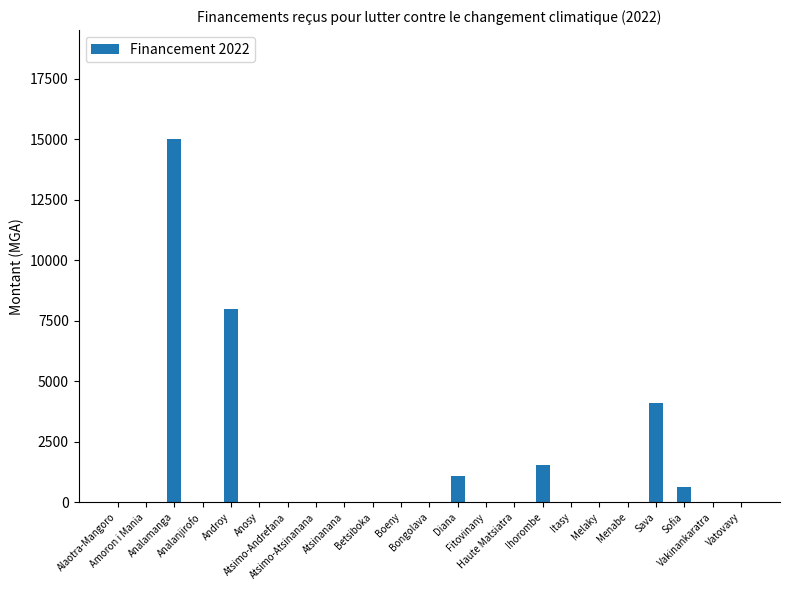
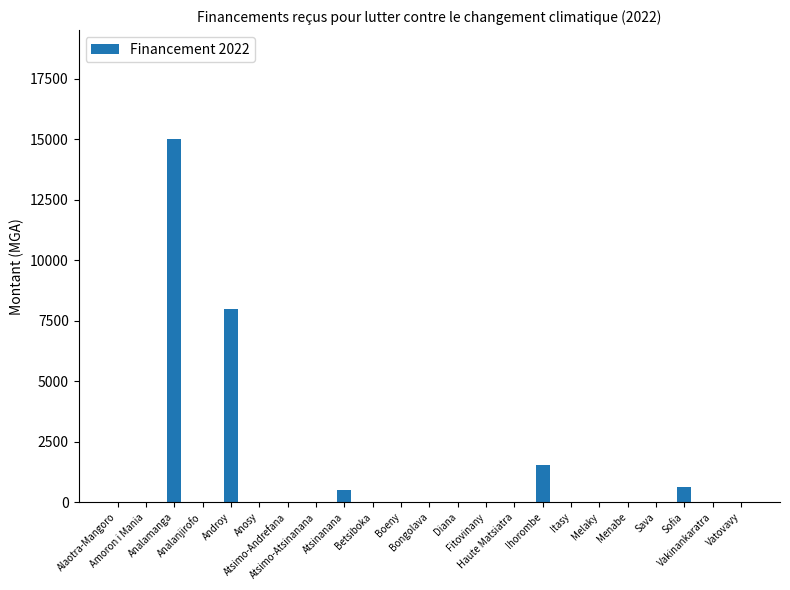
  {
    "Alaotra-Mangoro": 0,
    "Amoron i Mania": 0,
    "Analamanga": 15000,
    "Analanjirofo": 0,
    "Androy": 8000,
    "Anosy": 0,
    "Atsimo-Andrefana": 0,
    "Atsimo-Atsinanana": 0,
-   "Atsinanana": 0,
+   "Atsinanana": 500,
    "Betsiboka": 0,
    "Boeny": 0,
    "Bongolava": 0,
-   "Diana": 1100,
+   "Diana": 0,
    "Fitovinany": 0,
    "Haute Matsiatra": 0,
    "Ihorombe": 1500,
    "Itasy": 0,
    "Melaky": 0,
    "Menabe": 0,
-   "Sava": 4100,
+   "Sava": 0,
    "Sofia": 600,
    "Vakinankaratra": 0,
    "Vatovavy": 0
  }
